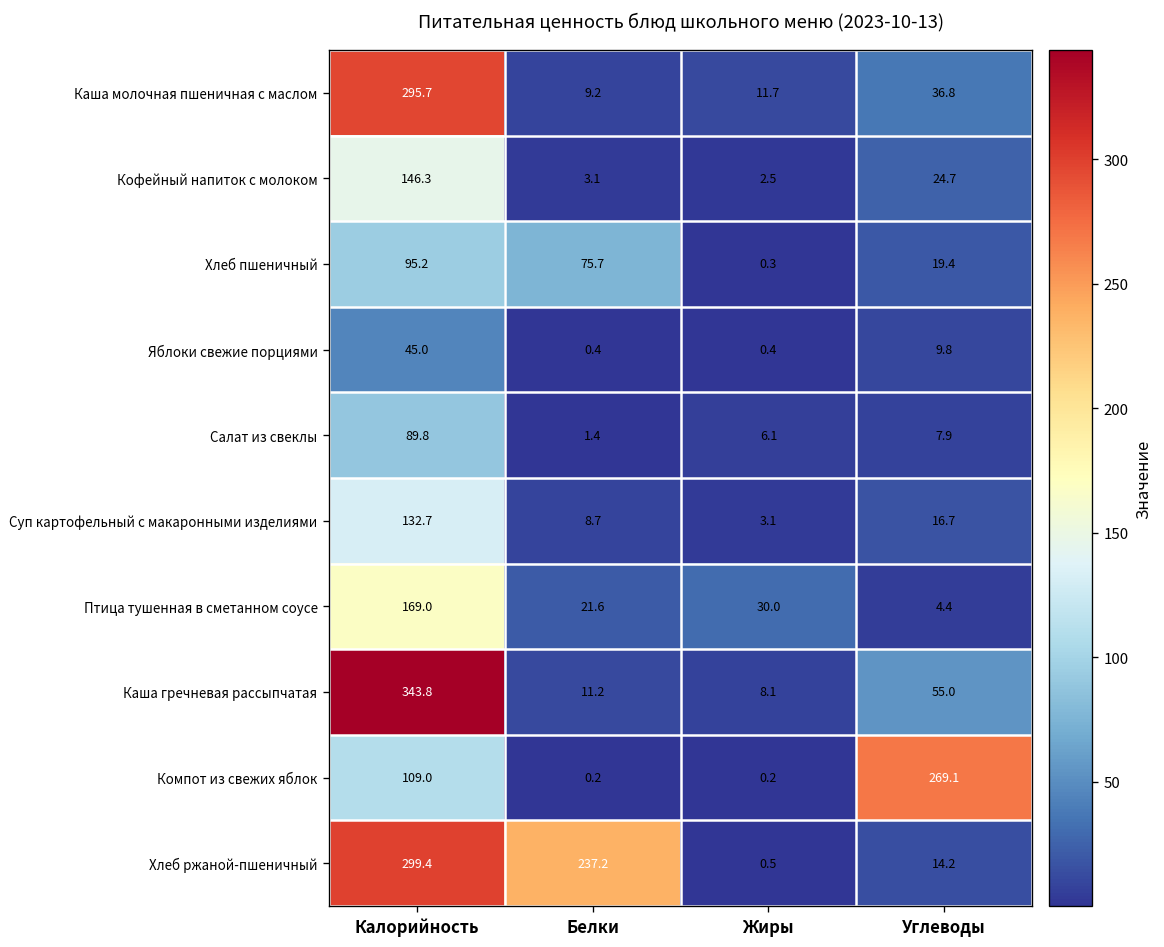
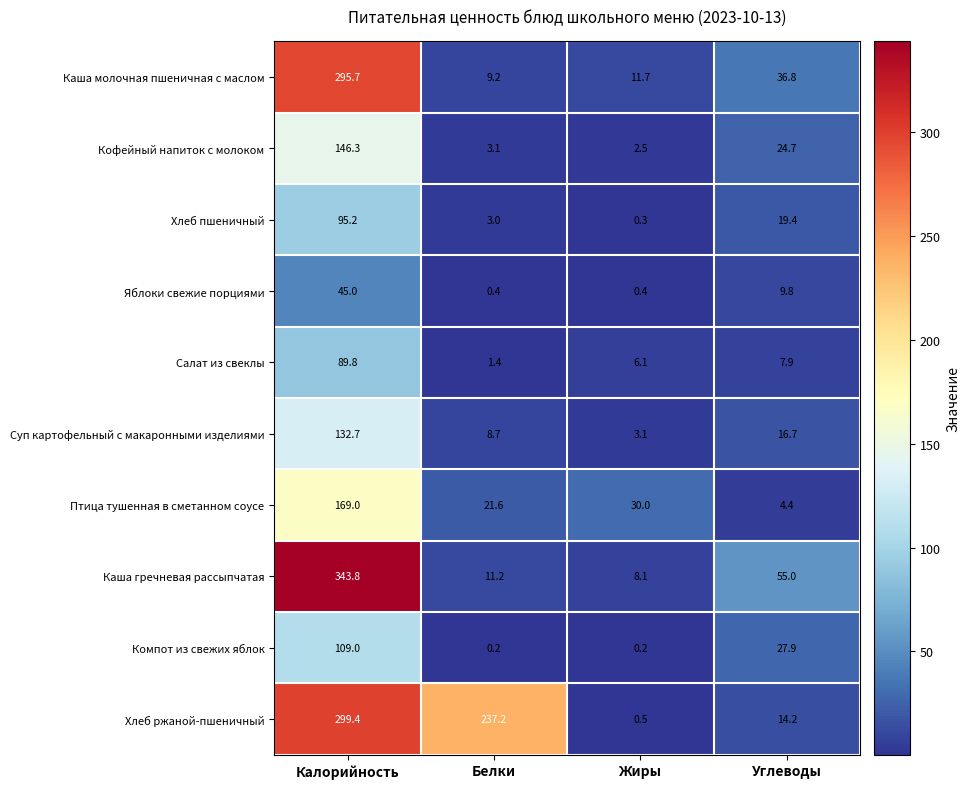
  {
    "Каша молочная пшеничная с маслом": {
      "Калорийность": 295.7,
      "Белки": 9.2,
      "Жиры": 11.7,
      "Углеводы": 36.8
    },
    "Кофейный напиток с молоком": {
      "Калорийность": 146.3,
      "Белки": 3.1,
      "Жиры": 2.5,
      "Углеводы": 24.7
    },
    "Хлеб пшеничный": {
      "Калорийность": 95.2,
-     "Белки": 75.7,
+     "Белки": 3.0,
      "Жиры": 0.3,
      "Углеводы": 19.4
    },
    "Яблоки свежие порциями": {
      "Калорийность": 45.0,
      "Белки": 0.4,
      "Жиры": 0.4,
      "Углеводы": 9.8
    },
    "Салат из свеклы": {
      "Калорийность": 89.8,
      "Белки": 1.4,
      "Жиры": 6.1,
      "Углеводы": 7.9
    },
    "Суп картофельный с макаронными изделиями": {
      "Калорийность": 132.7,
      "Белки": 8.7,
      "Жиры": 3.1,
      "Углеводы": 16.7
    },
    "Птица тушенная в сметанном соусе": {
      "Калорийность": 169.0,
      "Белки": 21.6,
      "Жиры": 30.0,
      "Углеводы": 4.4
    },
    "Каша гречневая рассыпчатая": {
      "Калорийность": 343.8,
      "Белки": 11.2,
      "Жиры": 8.1,
      "Углеводы": 55.0
    },
    "Компот из свежих яблок": {
      "Калорийность": 109.0,
      "Белки": 0.2,
      "Жиры": 0.2,
-     "Углеводы": 269.1
+     "Углеводы": 27.9
    },
    "Хлеб ржаной-пшеничный": {
      "Калорийность": 299.4,
      "Белки": 237.2,
      "Жиры": 0.5,
      "Углеводы": 14.2
    }
  }
